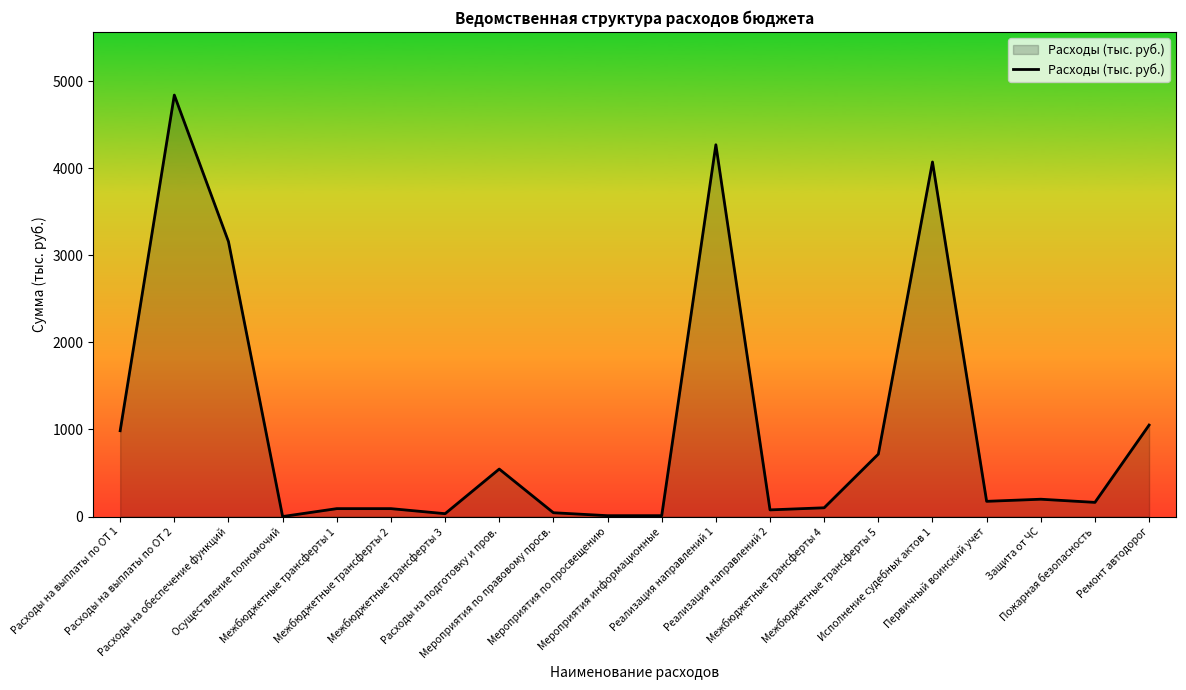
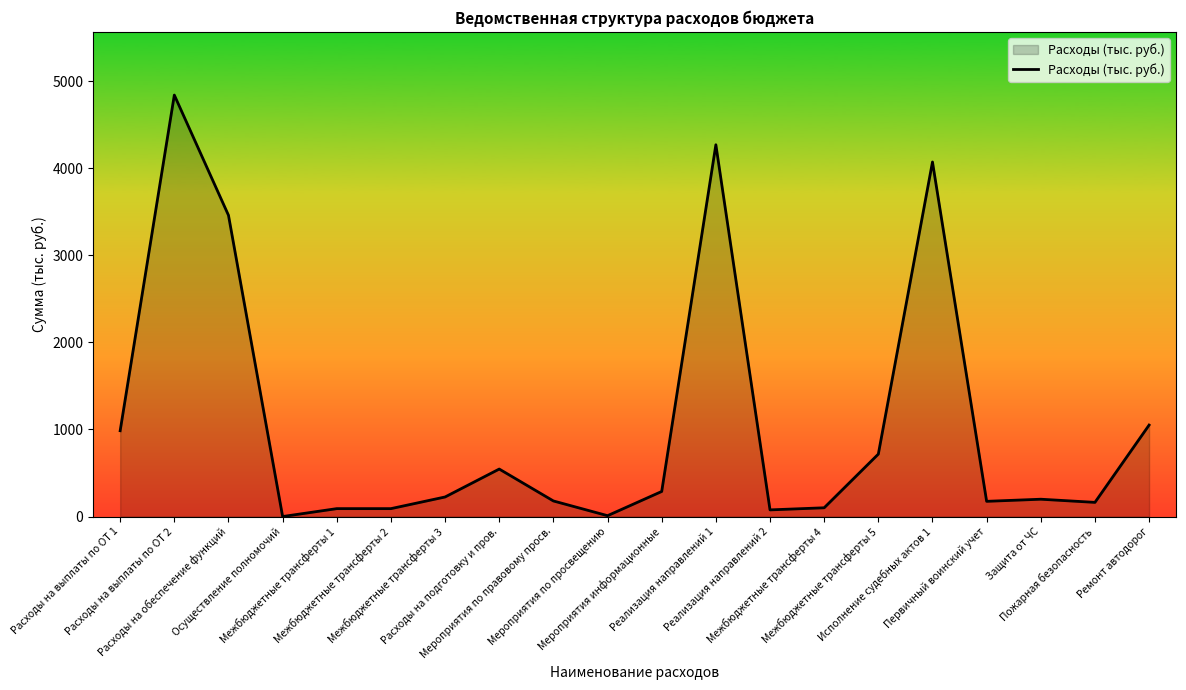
  {
    "Расходы на выплаты по ОТ 1": 1000,
    "Расходы на выплаты по ОТ 2": 4800,
-   "Расходы на обеспечение функций": 3200,
+   "Расходы на обеспечение функций": 3500,
    "Осуществление полномочий": 0,
    "Межбюджетные трансферты 1": 100,
    "Межбюджетные трансферты 2": 100,
-   "Межбюджетные трансферты 3": 0,
+   "Межбюджетные трансферты 3": 200,
    "Расходы на подготовку и пров.": 500,
-   "Мероприятия по правовому просв.": 0,
+   "Мероприятия по правовому просв.": 200,
    "Мероприятия по просвещению": 0,
-   "Мероприятия информационные": 0,
+   "Мероприятия информационные": 300,
    "Реализация направлений 1": 4300,
    "Реализация направлений 2": 100,
    "Межбюджетные трансферты 4": 100,
    "Межбюджетные трансферты 5": 700,
    "Исполнение судебных актов 1": 4100,
    "Первичный воинский учет": 200,
    "Защита от ЧС": 200,
    "Пожарная безопасность": 200,
    "Ремонт автодорог": 1100
  }
